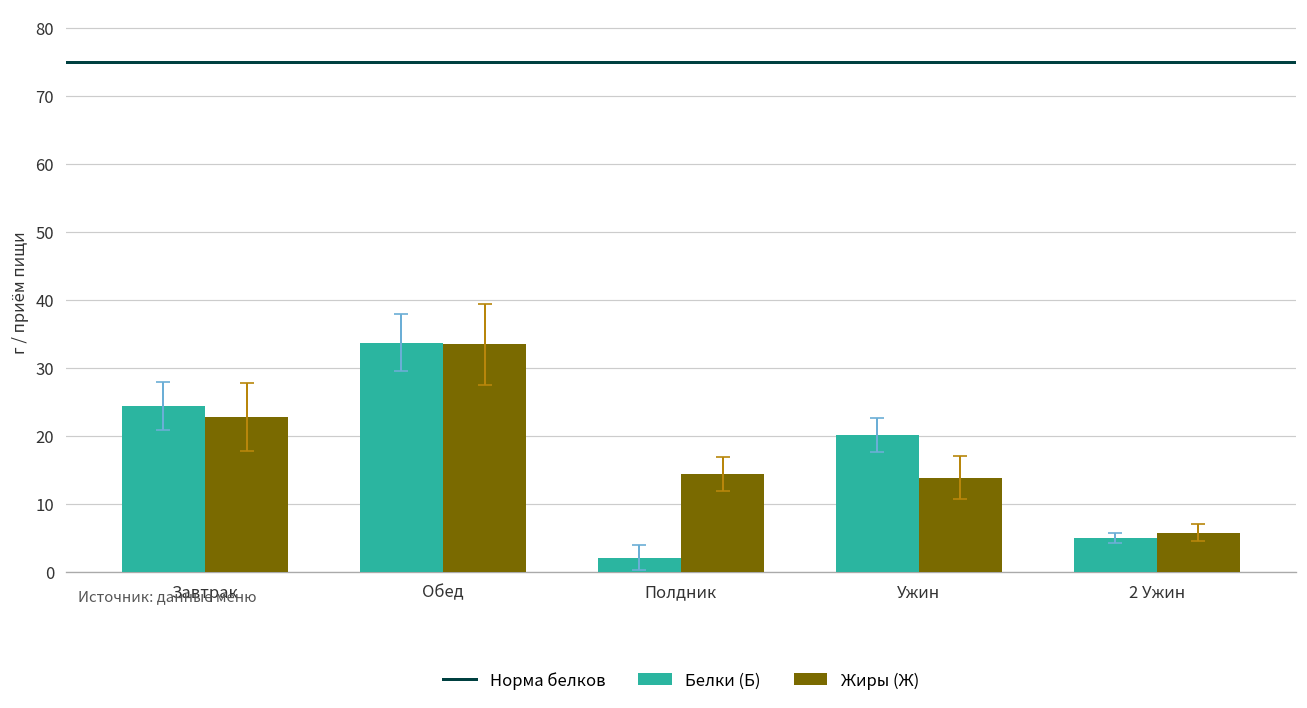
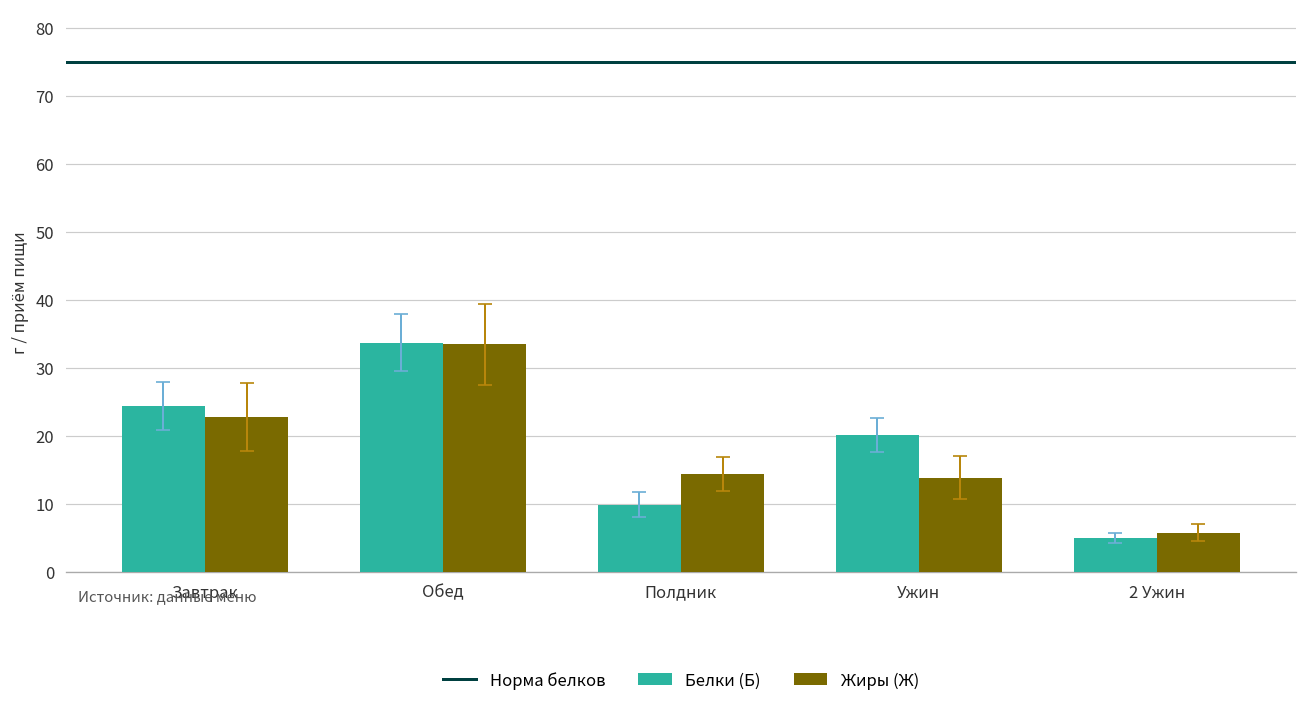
  {
    "Белки (Б)": {
      "Завтрак": 24,
      "Обед": 34,
-     "Полдник": 2,
+     "Полдник": 10,
      "Ужин": 20,
      "2 Ужин": 5
    },
    "Жиры (Ж)": {
      "Завтрак": 23,
      "Обед": 33,
      "Полдник": 14,
      "Ужин": 14,
      "2 Ужин": 6
    }
  }
